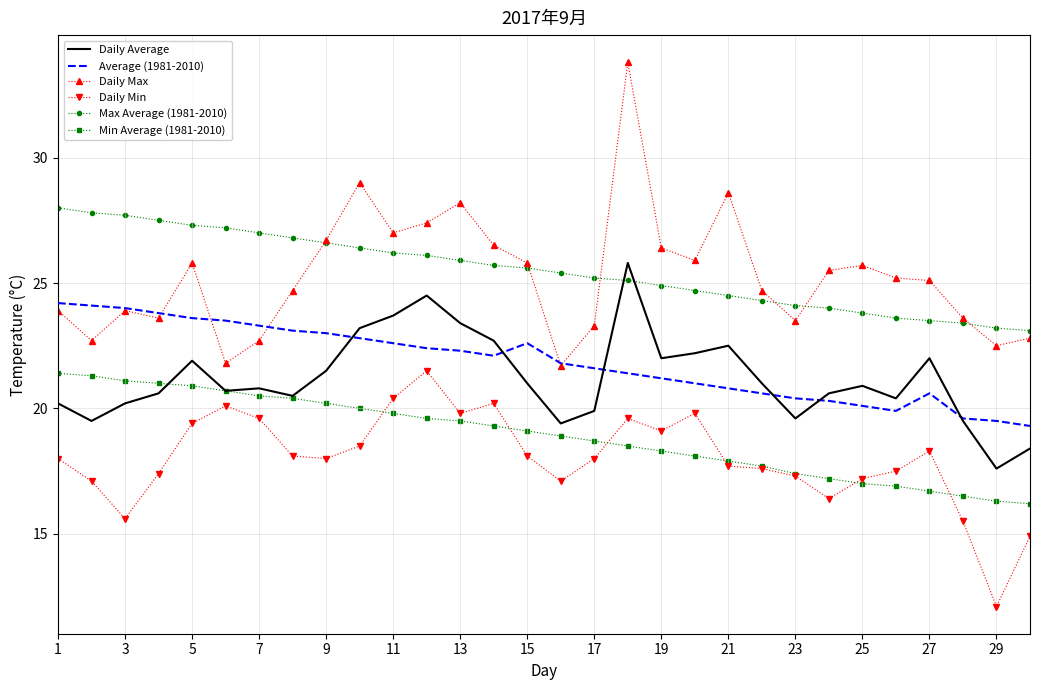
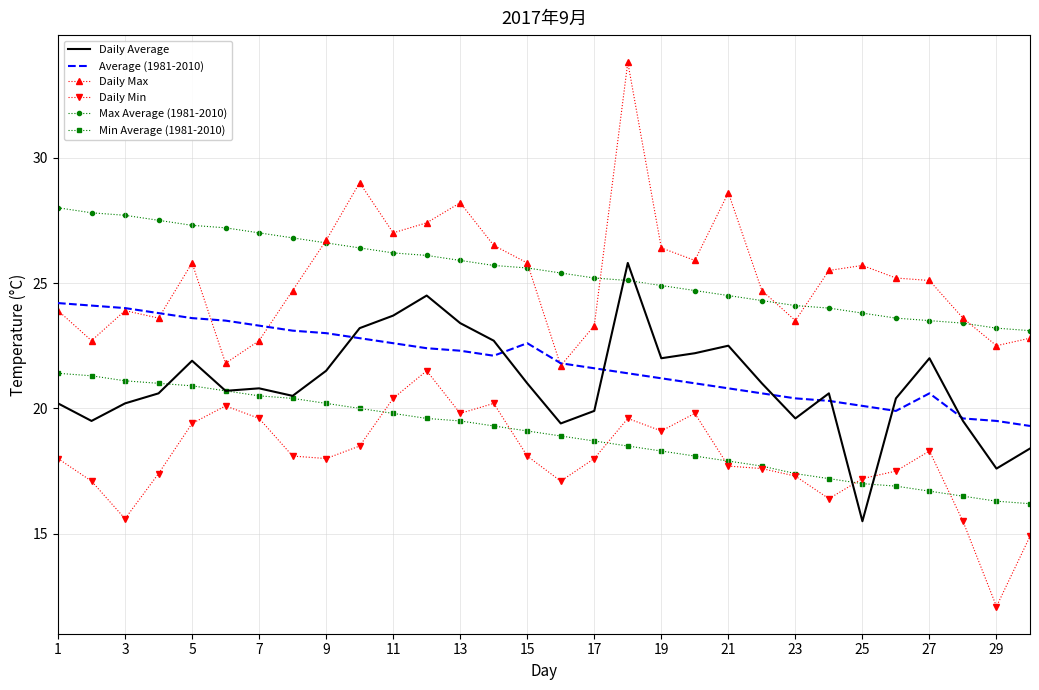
  {
    "Daily Average": {
      "1": 20.2,
      "3": 20.2,
      "5": 21.9,
      "7": 20.8,
      "9": 21.5,
      "11": 23.7,
      "13": 23.4,
      "15": 21.0,
      "17": 19.9,
      "19": 22.0,
      "21": 22.5,
      "23": 19.6,
-     "25": 20.9,
+     "25": 15.5,
      "27": 22.0,
      "29": 17.6
    },
    "Average (1981-2010)": {
      "1": 24.2,
      "5": 23.6,
      "7": 23.3,
      "9": 23.0,
      "11": 22.6,
      "13": 22.3,
      "15": 22.6,
      "17": 21.6,
      "19": 21.2,
      "21": 20.8,
      "23": 20.4,
      "25": 20.1,
      "27": 20.6,
      "29": 19.5
    }
  }
